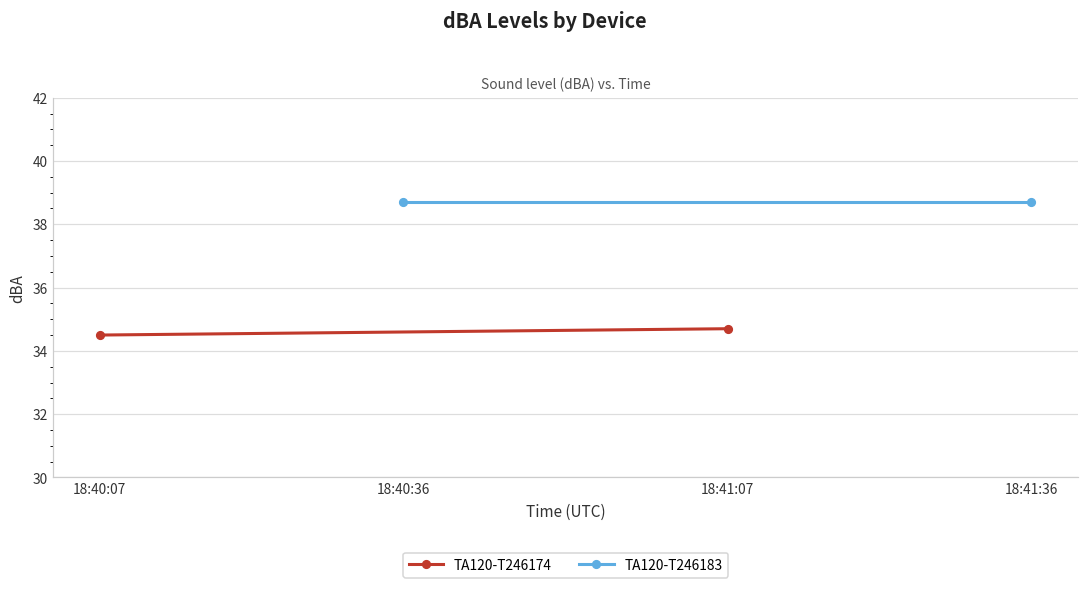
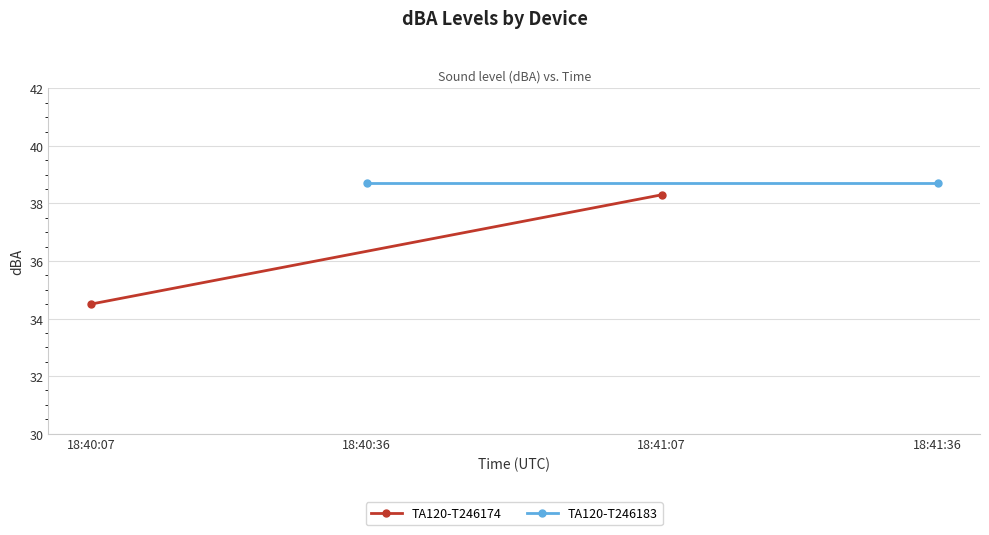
  {
    "TA120-T246174": {
      "18:40:07": 34.5,
-     "18:41:07": 34.7
+     "18:41:07": 38.3
    },
    "TA120-T246183": {
      "18:40:36": 38.7,
      "18:41:36": 38.7
    }
  }
